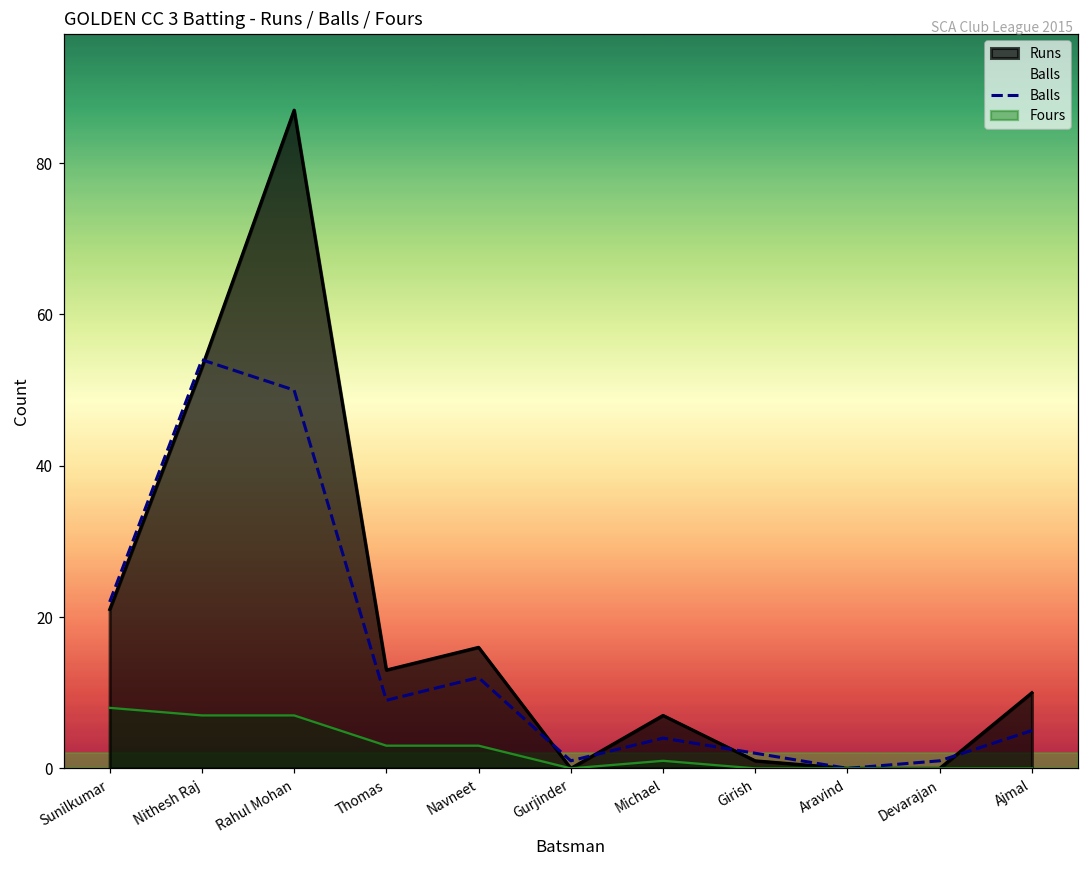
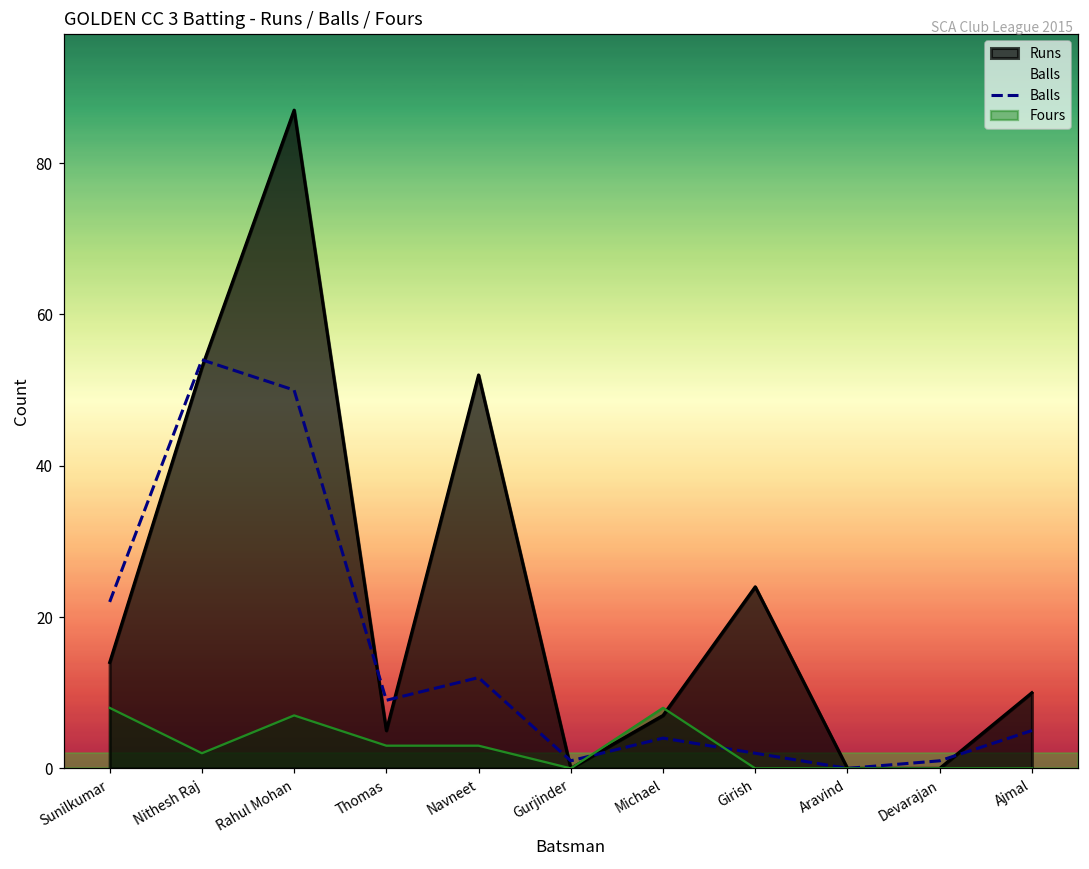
  {
    "Runs": {
-     "Sunilkumar": 21,
+     "Sunilkumar": 14,
      "Nithesh Raj": 53,
      "Rahul Mohan": 87,
-     "Thomas": 13,
-     "Navneet": 16,
+     "Thomas": 5,
+     "Navneet": 52,
      "Michael": 7,
-     "Girish": 1,
+     "Girish": 24,
      "Ajmal": 10
    },
    "Fours": {
      "Sunilkumar": 8,
-     "Nithesh Raj": 7,
+     "Nithesh Raj": 2,
      "Rahul Mohan": 7,
      "Thomas": 3,
      "Navneet": 3,
-     "Michael": 1,
+     "Michael": 8,
      "Girish": 0,
      "Ajmal": 0
    }
  }
